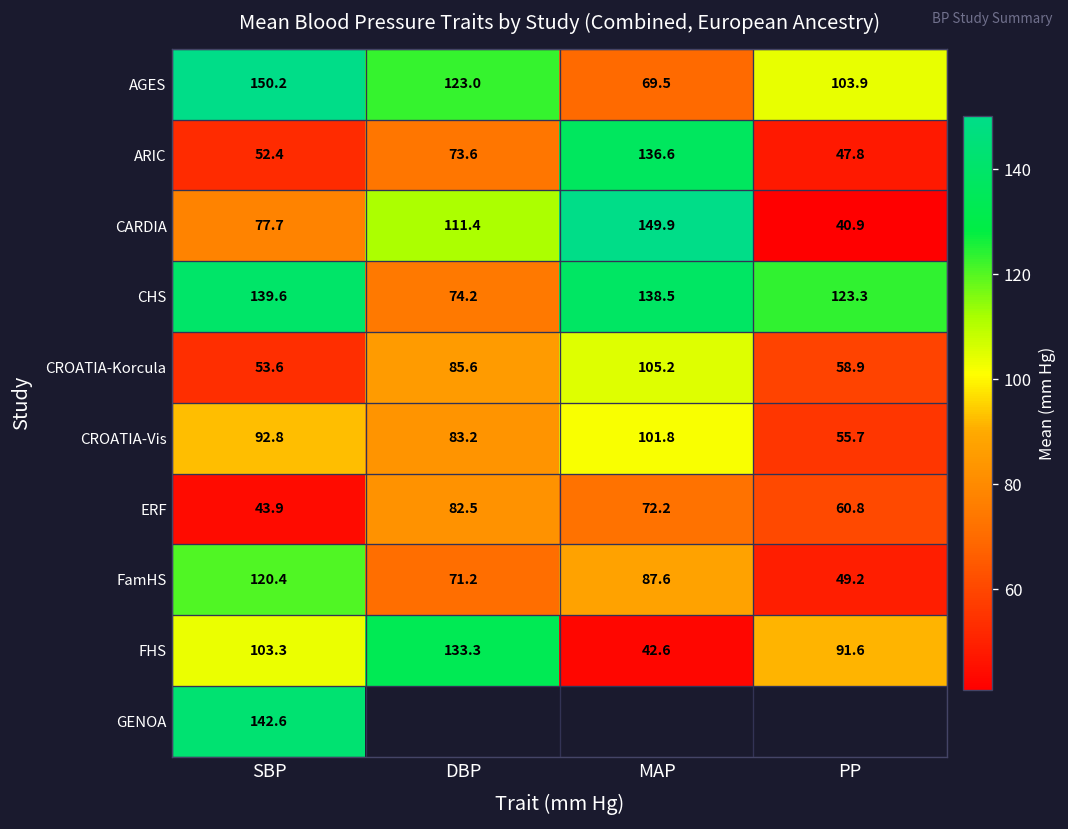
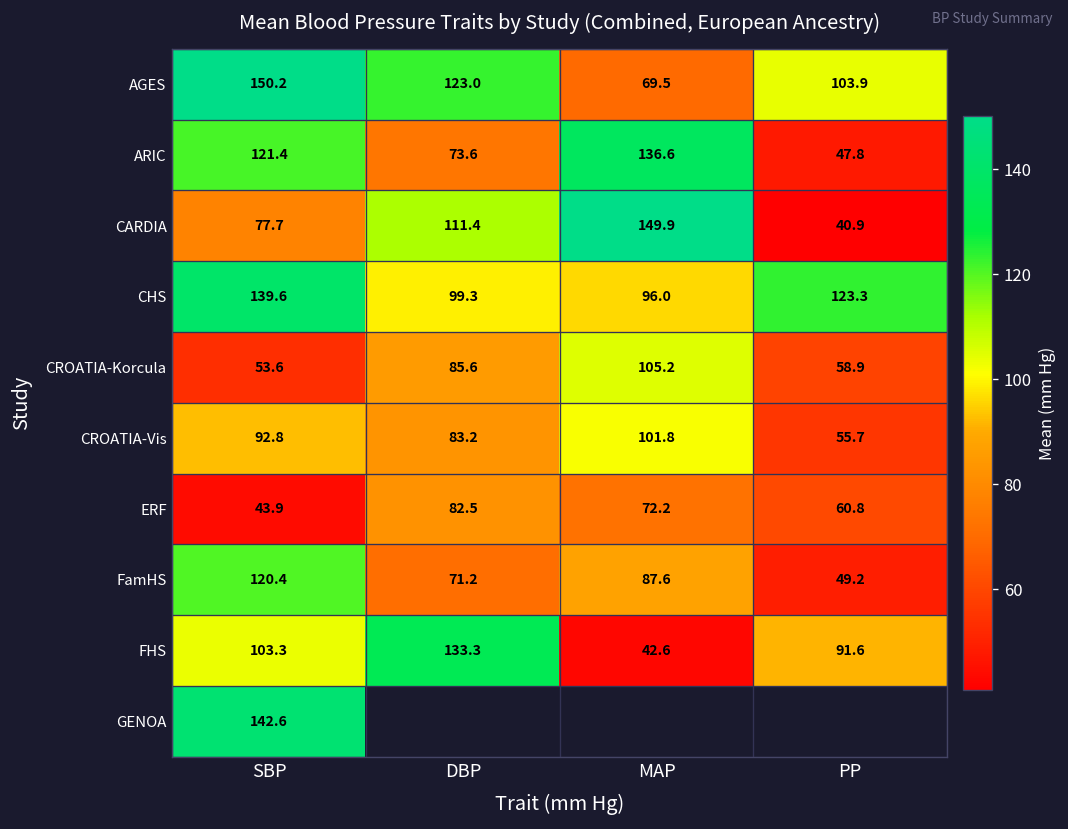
  {
    "AGES": {
      "SBP": 150.2,
      "DBP": 123.0,
      "MAP": 69.5,
      "PP": 103.9
    },
    "ARIC": {
-     "SBP": 52.4,
+     "SBP": 121.4,
      "DBP": 73.6,
      "MAP": 136.6,
      "PP": 47.8
    },
    "CARDIA": {
      "SBP": 77.7,
      "DBP": 111.4,
      "MAP": 149.9,
      "PP": 40.9
    },
    "CHS": {
      "SBP": 139.6,
-     "DBP": 74.2,
-     "MAP": 138.5,
+     "DBP": 99.3,
+     "MAP": 96.0,
      "PP": 123.3
    },
    "CROATIA-Korcula": {
      "SBP": 53.6,
      "DBP": 85.6,
      "MAP": 105.2,
      "PP": 58.9
    },
    "CROATIA-Vis": {
      "SBP": 92.8,
      "DBP": 83.2,
      "MAP": 101.8,
      "PP": 55.7
    },
    "ERF": {
      "SBP": 43.9,
      "DBP": 82.5,
      "MAP": 72.2,
      "PP": 60.8
    },
    "FamHS": {
      "SBP": 120.4,
      "DBP": 71.2,
      "MAP": 87.6,
      "PP": 49.2
    },
    "FHS": {
      "SBP": 103.3,
      "DBP": 133.3,
      "MAP": 42.6,
      "PP": 91.6
    },
    "GENOA": {
      "SBP": 142.6
    }
  }
